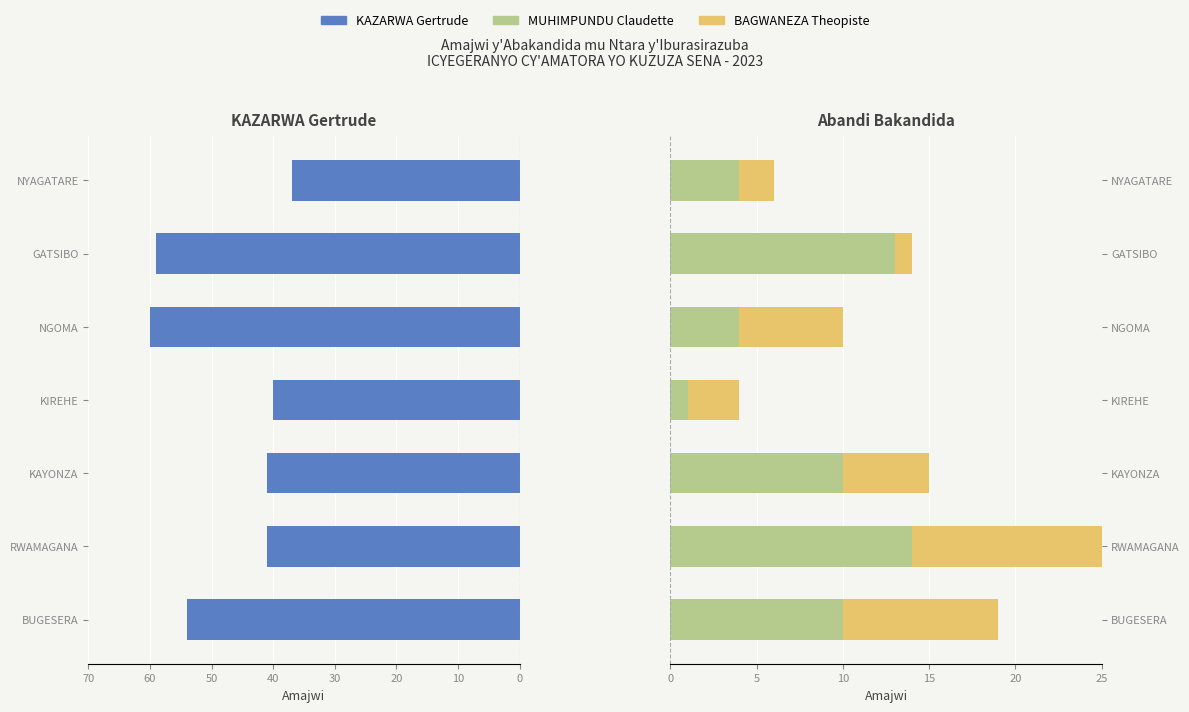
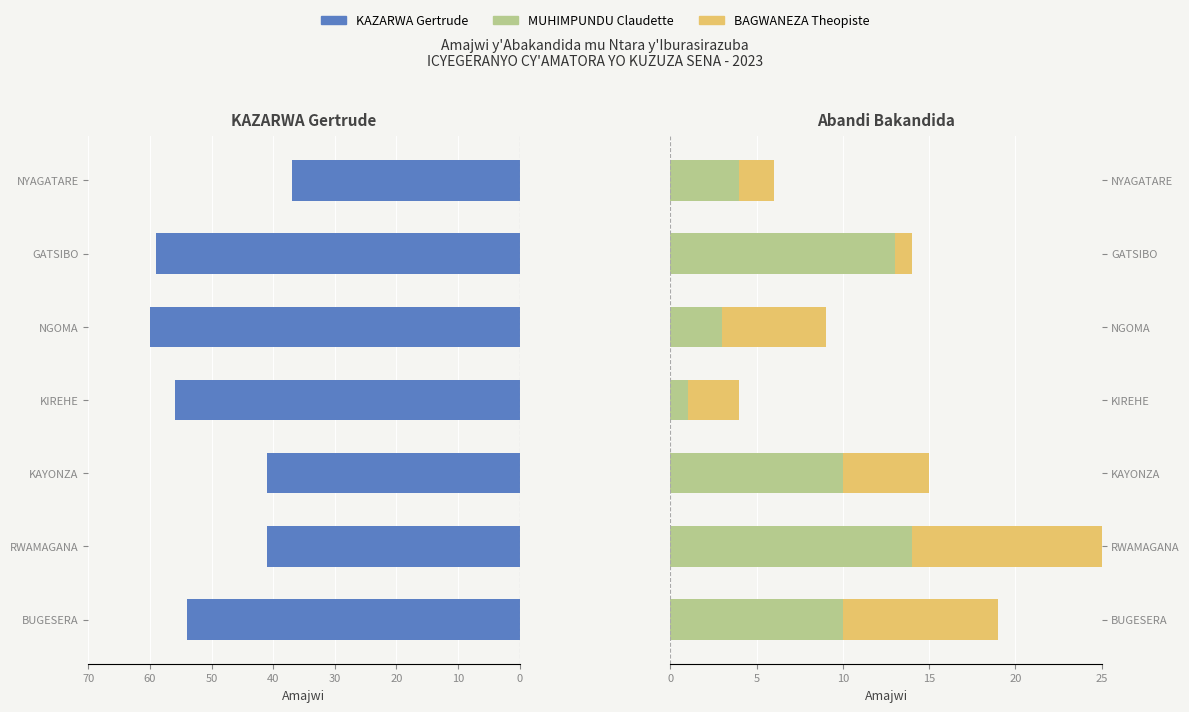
  {
    "KAZARWA Gertrude": {
      "NYAGATARE": 37,
      "GATSIBO": 59,
      "NGOMA": 60,
-     "KIREHE": 40,
+     "KIREHE": 56,
      "KAYONZA": 41,
      "RWAMAGANA": 41,
      "BUGESERA": 54
    },
    "Abandi Bakandida": {
      "MUHIMPUNDU Claudette": {
        "NYAGATARE": 4,
        "GATSIBO": 13,
-       "NGOMA": 4,
+       "NGOMA": 3,
        "KIREHE": 1,
        "KAYONZA": 10,
        "RWAMAGANA": 14,
        "BUGESERA": 10
      },
      "BAGWANEZA Theopiste": {
        "NYAGATARE": 2,
        "GATSIBO": 1,
        "NGOMA": 6,
        "KIREHE": 3,
        "KAYONZA": 5,
        "BUGESERA": 9
      }
    }
  }
